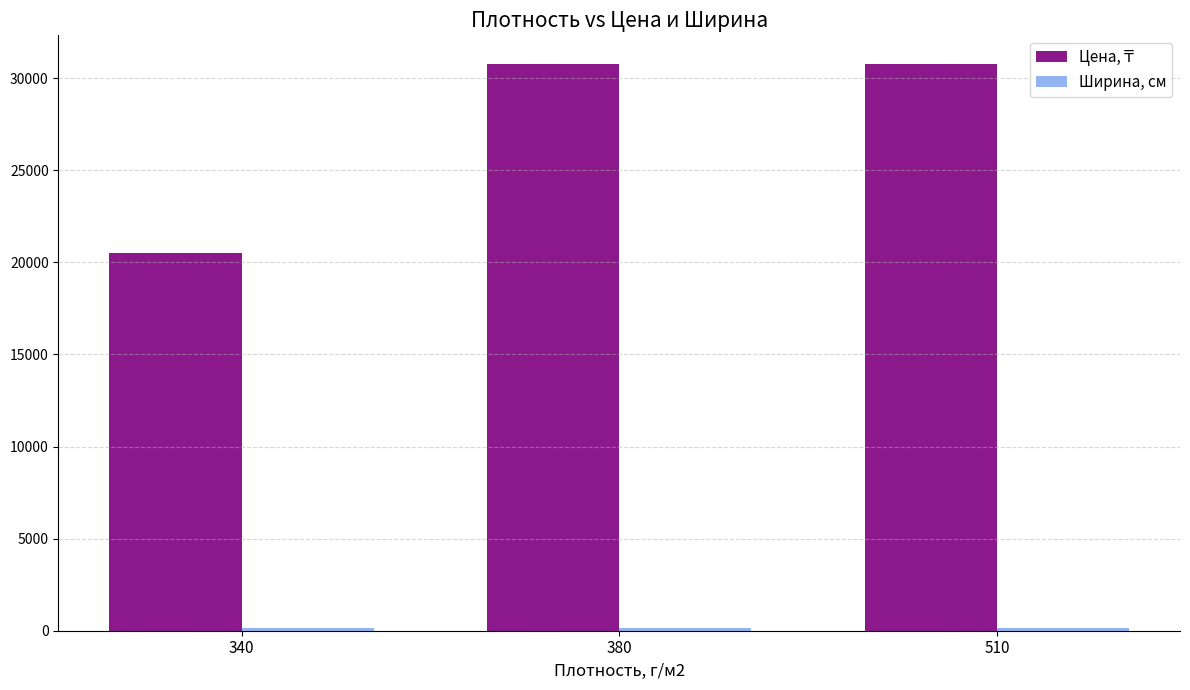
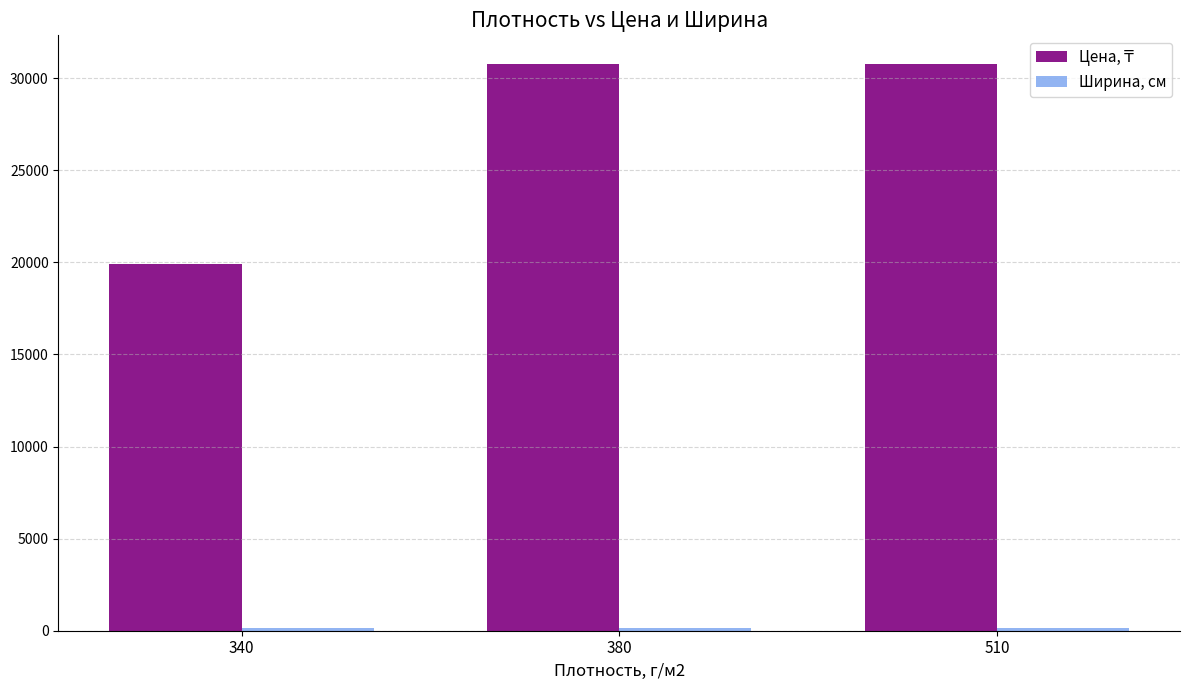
  {
    "Цена, ₸": {
-     "340": 20500,
+     "340": 19900,
      "380": 30800,
      "510": 30800
    },
    "Ширина, см": {
      "340": 100,
      "380": 100,
      "510": 100
    }
  }
